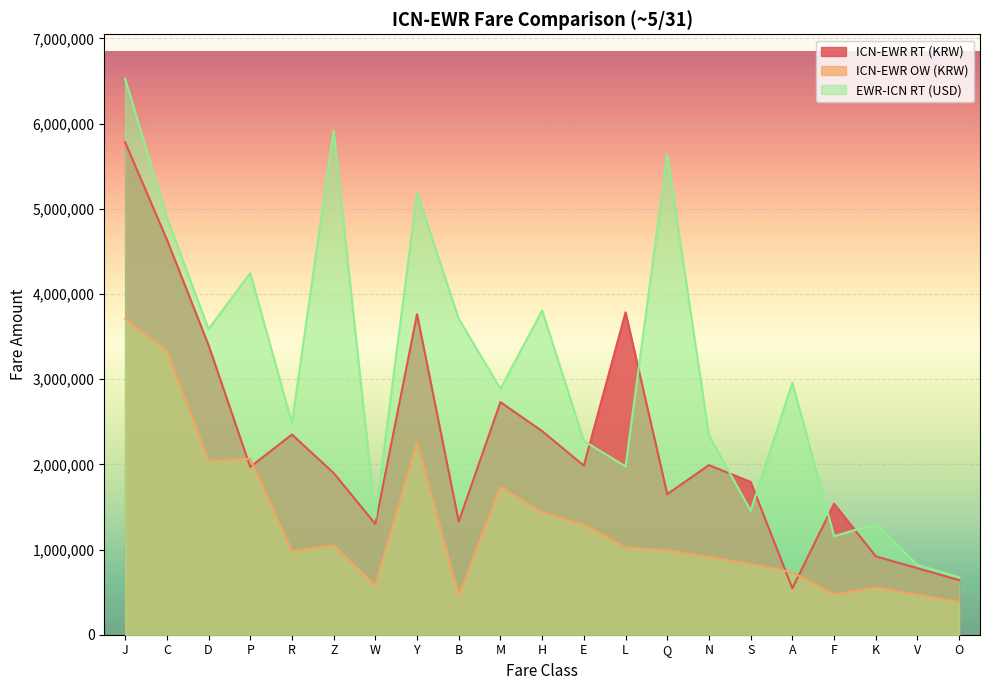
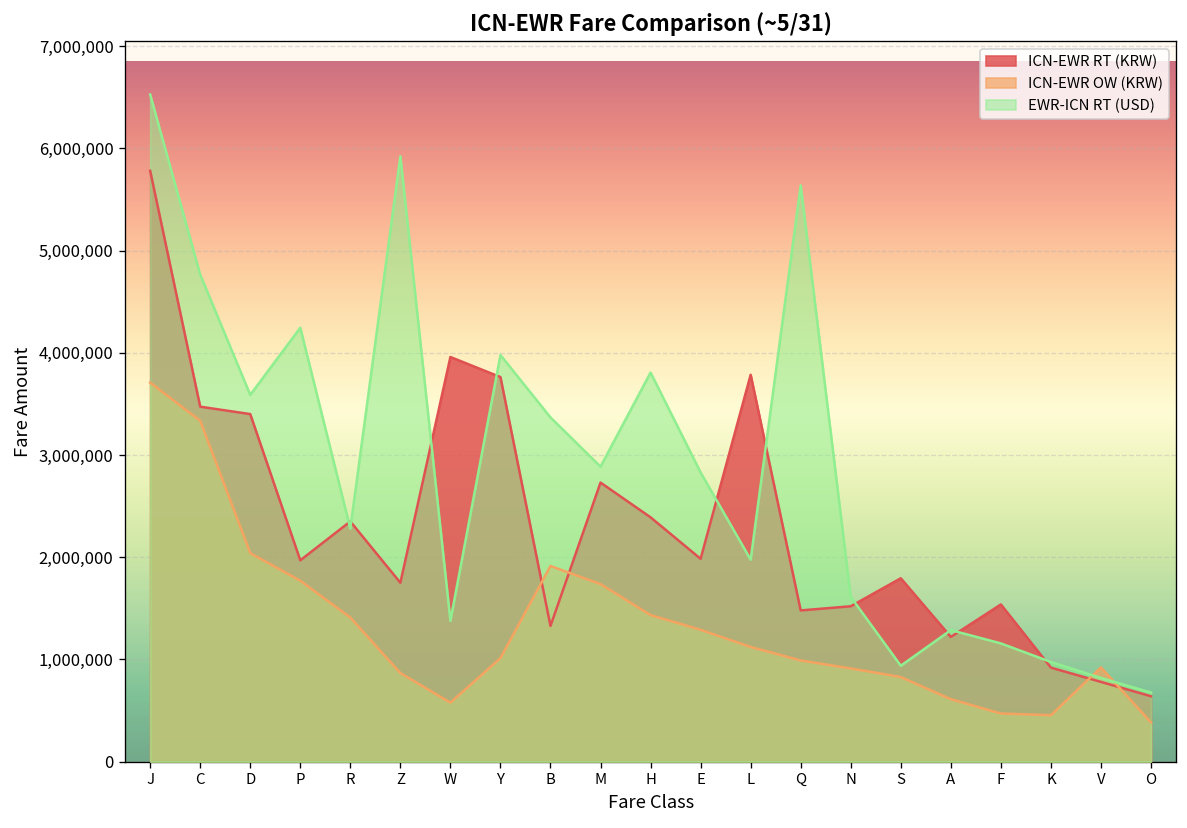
  {
    "ICN-EWR RT (KRW)": {
      "J": "5,800,000",
-     "C": "4,600,000",
+     "C": "3,500,000",
      "D": "3,400,000",
      "P": "2,000,000",
      "R": "2,400,000",
-     "Z": "1,900,000",
-     "W": "1,300,000",
+     "Z": "1,800,000",
+     "W": "4,000,000",
      "Y": "3,800,000",
      "B": "1,300,000",
      "M": "2,700,000",
      "H": "2,400,000",
      "E": "2,000,000",
      "L": "3,800,000",
-     "Q": "1,700,000",
-     "N": "2,000,000",
+     "Q": "1,500,000",
+     "N": "1,500,000",
      "S": "1,800,000",
-     "A": "500,000",
+     "A": "1,200,000",
      "F": "1,500,000",
      "K": "900,000",
      "V": "800,000",
      "O": "600,000"
    },
    "ICN-EWR OW (KRW)": {
      "J": "3,700,000",
      "C": "3,300,000",
      "D": "2,000,000",
-     "P": "2,100,000",
-     "R": "1,000,000",
-     "Z": "1,100,000",
+     "P": "1,800,000",
+     "R": "1,400,000",
+     "Z": "900,000",
      "W": "600,000",
-     "Y": "2,300,000",
-     "B": "500,000",
+     "Y": "1,000,000",
+     "B": "1,900,000",
      "M": "1,700,000",
      "H": "1,400,000",
      "E": "1,300,000",
-     "L": "1,000,000",
+     "L": "1,100,000",
      "Q": "1,000,000",
      "N": "900,000",
      "S": "800,000",
-     "A": "700,000",
+     "A": "600,000",
      "F": "500,000",
-     "K": "600,000",
-     "V": "500,000",
+     "K": "500,000",
+     "V": "900,000",
      "O": "400,000"
    },
    "EWR-ICN RT (USD)": {
      "J": "6,500,000",
-     "C": "4,900,000",
+     "C": "4,800,000",
      "D": "3,600,000",
      "P": "4,200,000",
-     "R": "2,500,000",
+     "R": "2,300,000",
      "Z": "5,900,000",
      "W": "1,400,000",
-     "Y": "5,200,000",
-     "B": "3,700,000",
+     "Y": "4,000,000",
+     "B": "3,400,000",
      "M": "2,900,000",
      "H": "3,800,000",
-     "E": "2,300,000",
+     "E": "2,800,000",
      "L": "2,000,000",
      "Q": "5,600,000",
-     "N": "2,300,000",
-     "S": "1,500,000",
-     "A": "3,000,000",
+     "N": "1,600,000",
+     "S": "900,000",
+     "A": "1,300,000",
      "F": "1,200,000",
-     "K": "1,300,000",
+     "K": "1,000,000",
      "V": "800,000",
      "O": "700,000"
    }
  }
